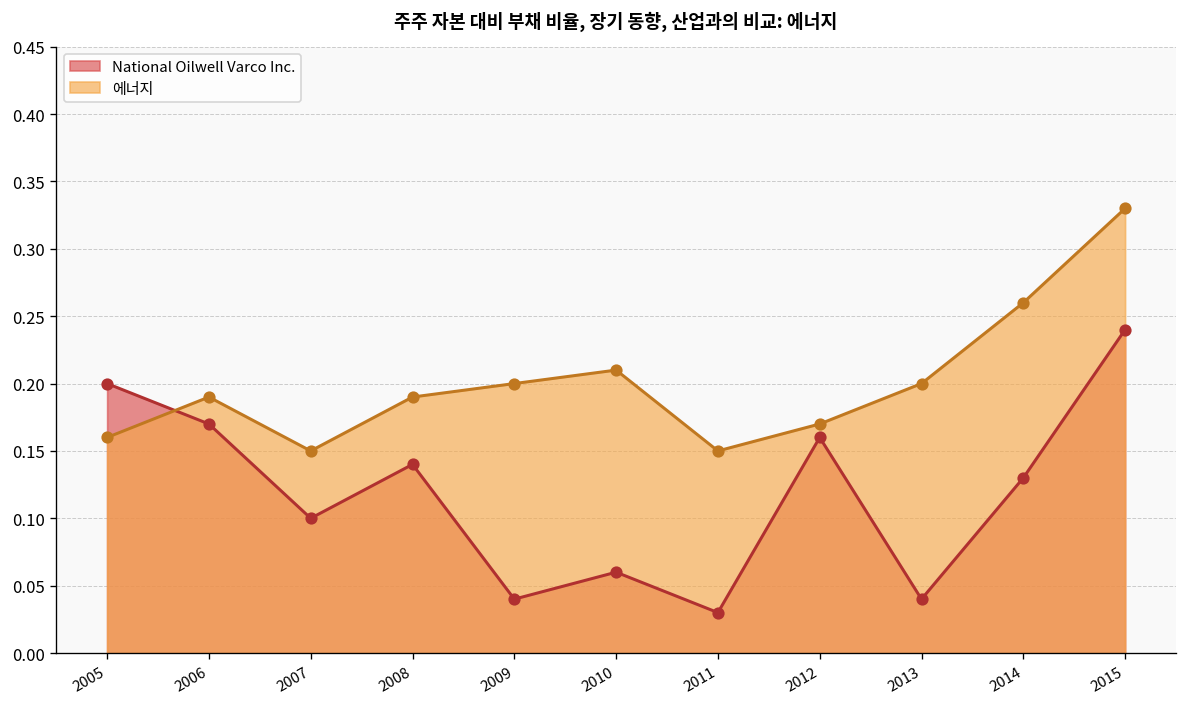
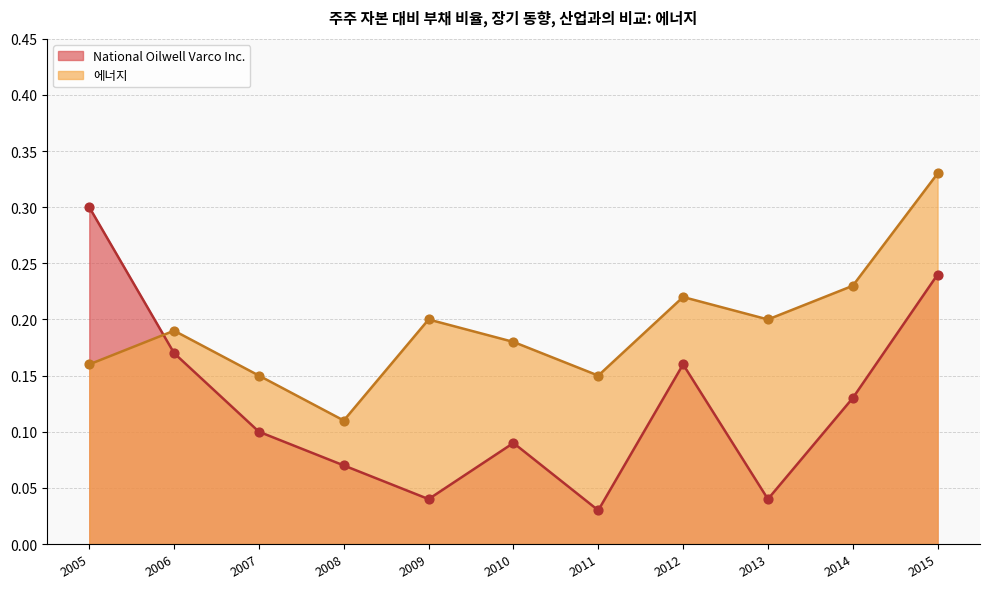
  {
    "National Oilwell Varco Inc.": {
-     "2005": 0.2,
+     "2005": 0.3,
      "2006": 0.17,
      "2007": 0.10,
-     "2008": 0.14,
+     "2008": 0.07,
      "2009": 0.04,
-     "2010": 0.06,
+     "2010": 0.09,
      "2011": 0.03,
      "2012": 0.16,
      "2013": 0.04,
      "2014": 0.13,
      "2015": 0.24
    },
    "에너지": {
      "2005": 0.16,
      "2006": 0.19,
      "2007": 0.15,
-     "2008": 0.19,
+     "2008": 0.11,
      "2009": 0.20,
-     "2010": 0.21,
+     "2010": 0.18,
      "2011": 0.15,
-     "2012": 0.17,
+     "2012": 0.22,
      "2013": 0.20,
-     "2014": 0.26,
+     "2014": 0.23,
      "2015": 0.33
    }
  }
